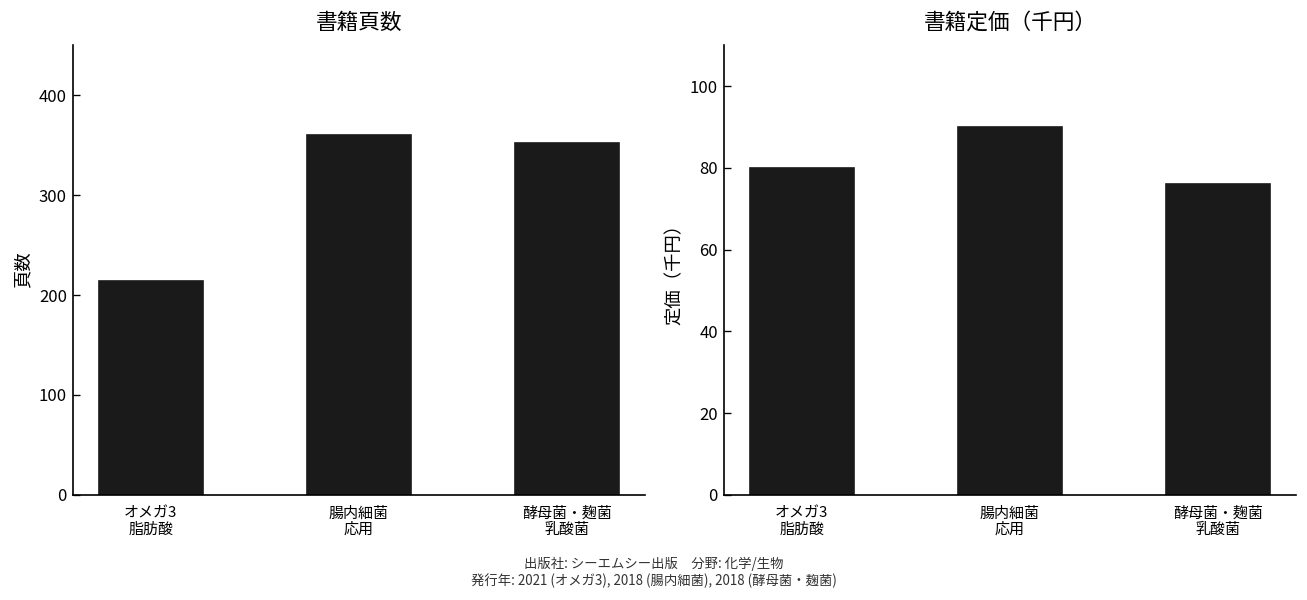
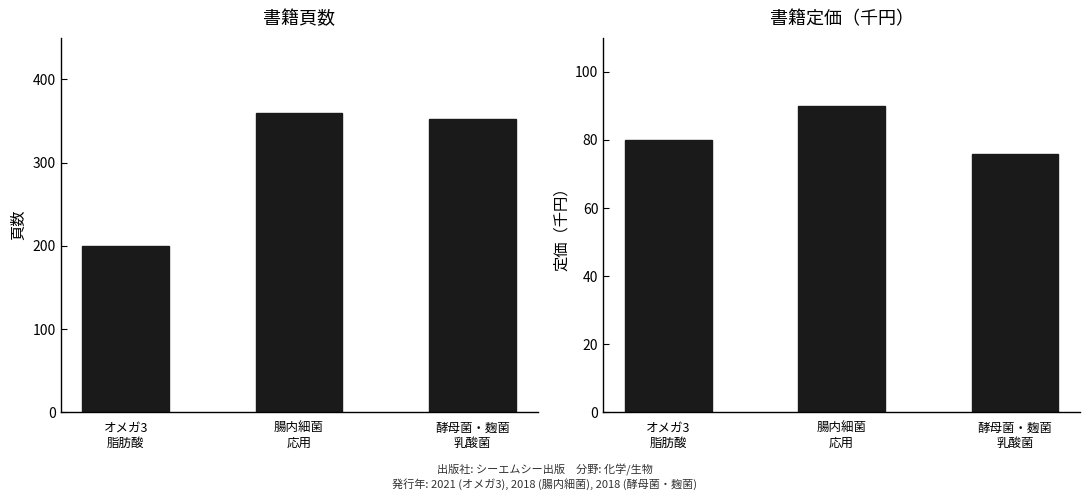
  {
    "書籍頁数": {
-     "オメガ3 脂肪酸": 210,
+     "オメガ3 脂肪酸": 200,
      "腸内細菌 応用": 360,
      "酵母菌・麹菌 乳酸菌": 350
    },
    "書籍定価（千円）": {
      "オメガ3 脂肪酸": 80,
      "腸内細菌 応用": 90,
      "酵母菌・麹菌 乳酸菌": 76
    }
  }
